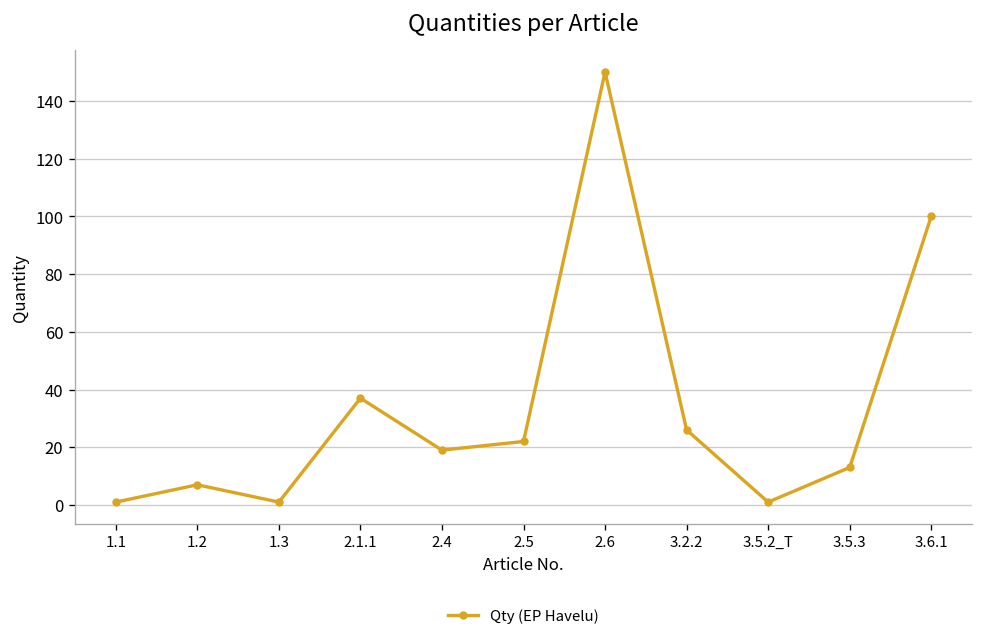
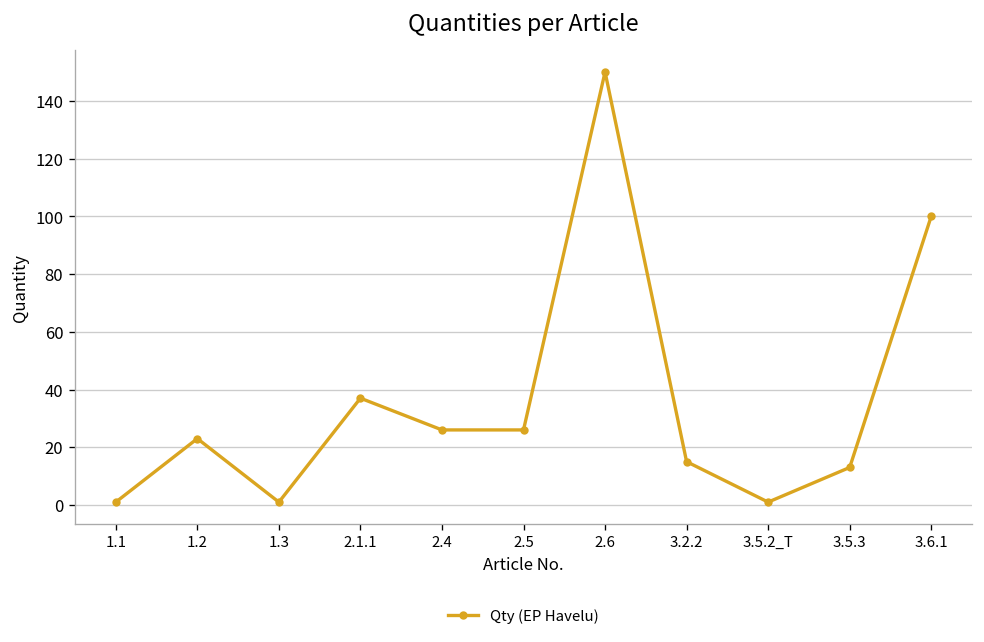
  {
    "1.1": 1,
-   "1.2": 7,
+   "1.2": 23,
    "1.3": 1,
    "2.1.1": 37,
-   "2.4": 19,
-   "2.5": 22,
+   "2.4": 26,
+   "2.5": 26,
    "2.6": 150,
-   "3.2.2": 26,
+   "3.2.2": 15,
    "3.5.2_T": 1,
    "3.5.3": 13,
    "3.6.1": 100
  }
